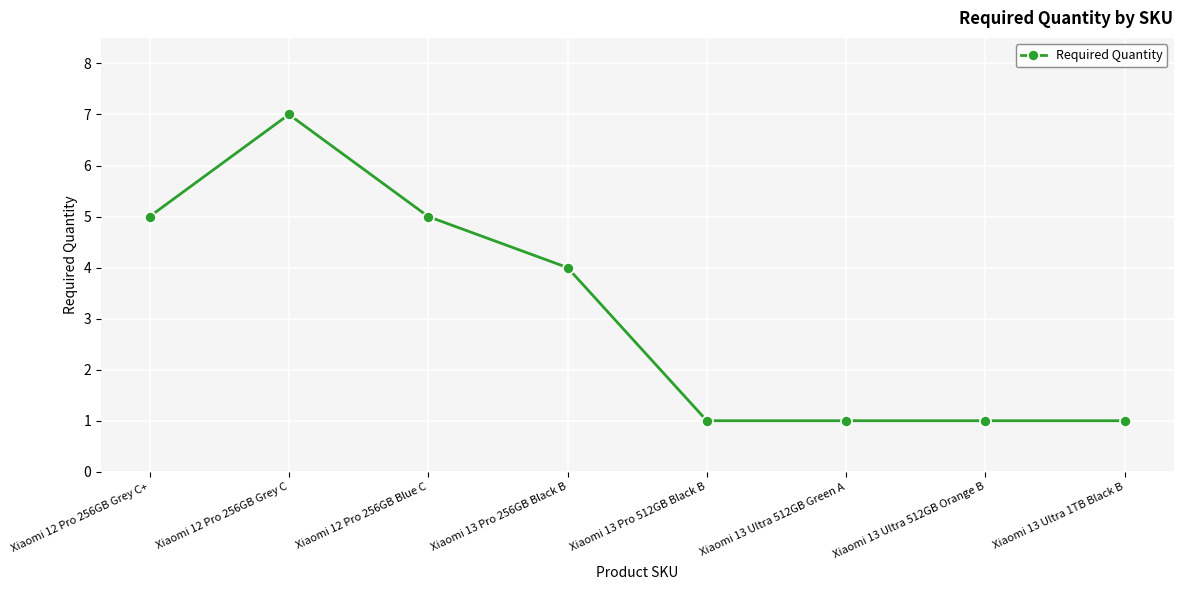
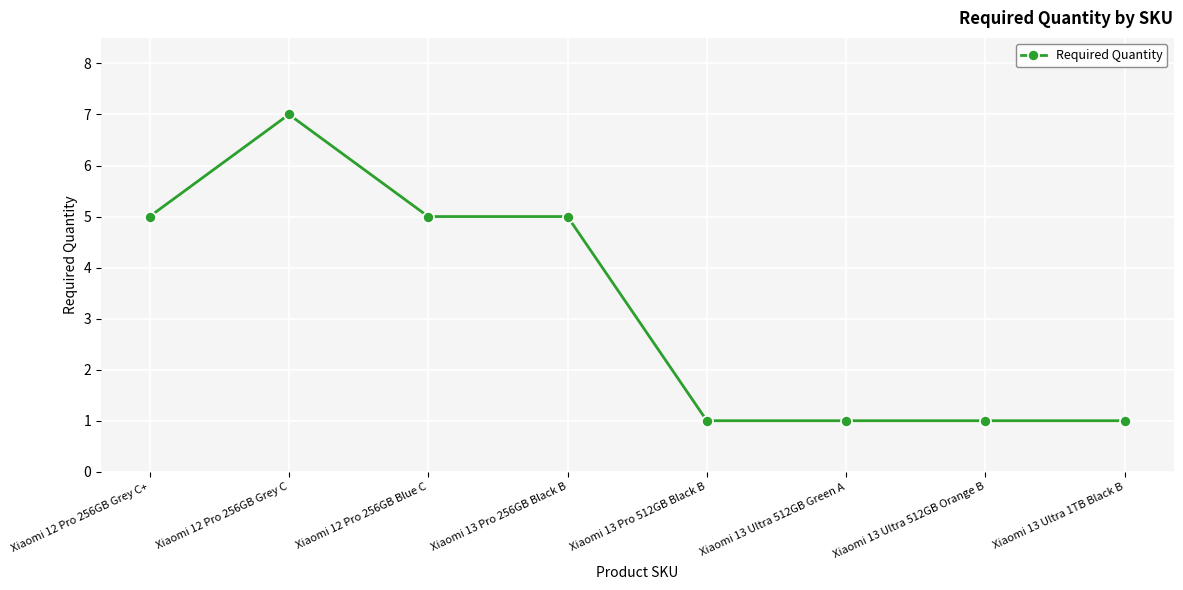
  {
    "Xiaomi 12 Pro 256GB Grey C+": 5,
    "Xiaomi 12 Pro 256GB Grey C": 7,
    "Xiaomi 12 Pro 256GB Blue C": 5,
-   "Xiaomi 13 Pro 256GB Black B": 4,
+   "Xiaomi 13 Pro 256GB Black B": 5,
    "Xiaomi 13 Pro 512GB Black B": 1,
    "Xiaomi 13 Ultra 512GB Green A": 1,
    "Xiaomi 13 Ultra 512GB Orange B": 1,
    "Xiaomi 13 Ultra 1TB Black B": 1
  }
